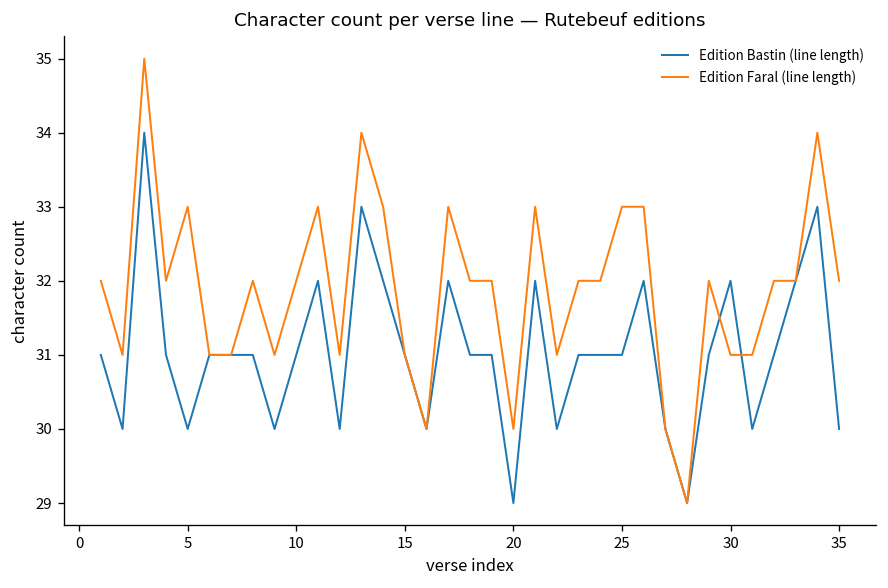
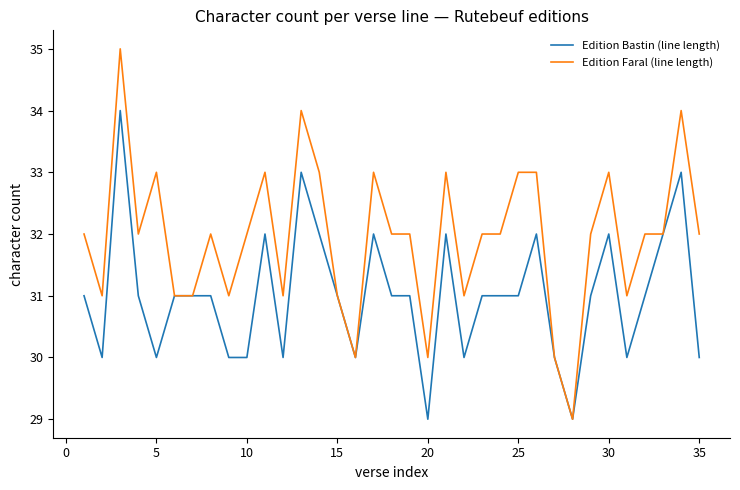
  {
    "Edition Bastin (line length)": {
      "5": 30,
-     "10": 31,
+     "10": 30,
      "20": 29,
      "25": 31,
      "30": 32,
      "35": 30
    },
    "Edition Faral (line length)": {
      "5": 33,
      "10": 32,
      "20": 30,
      "25": 33,
-     "30": 31,
+     "30": 33,
      "35": 32
    }
  }
